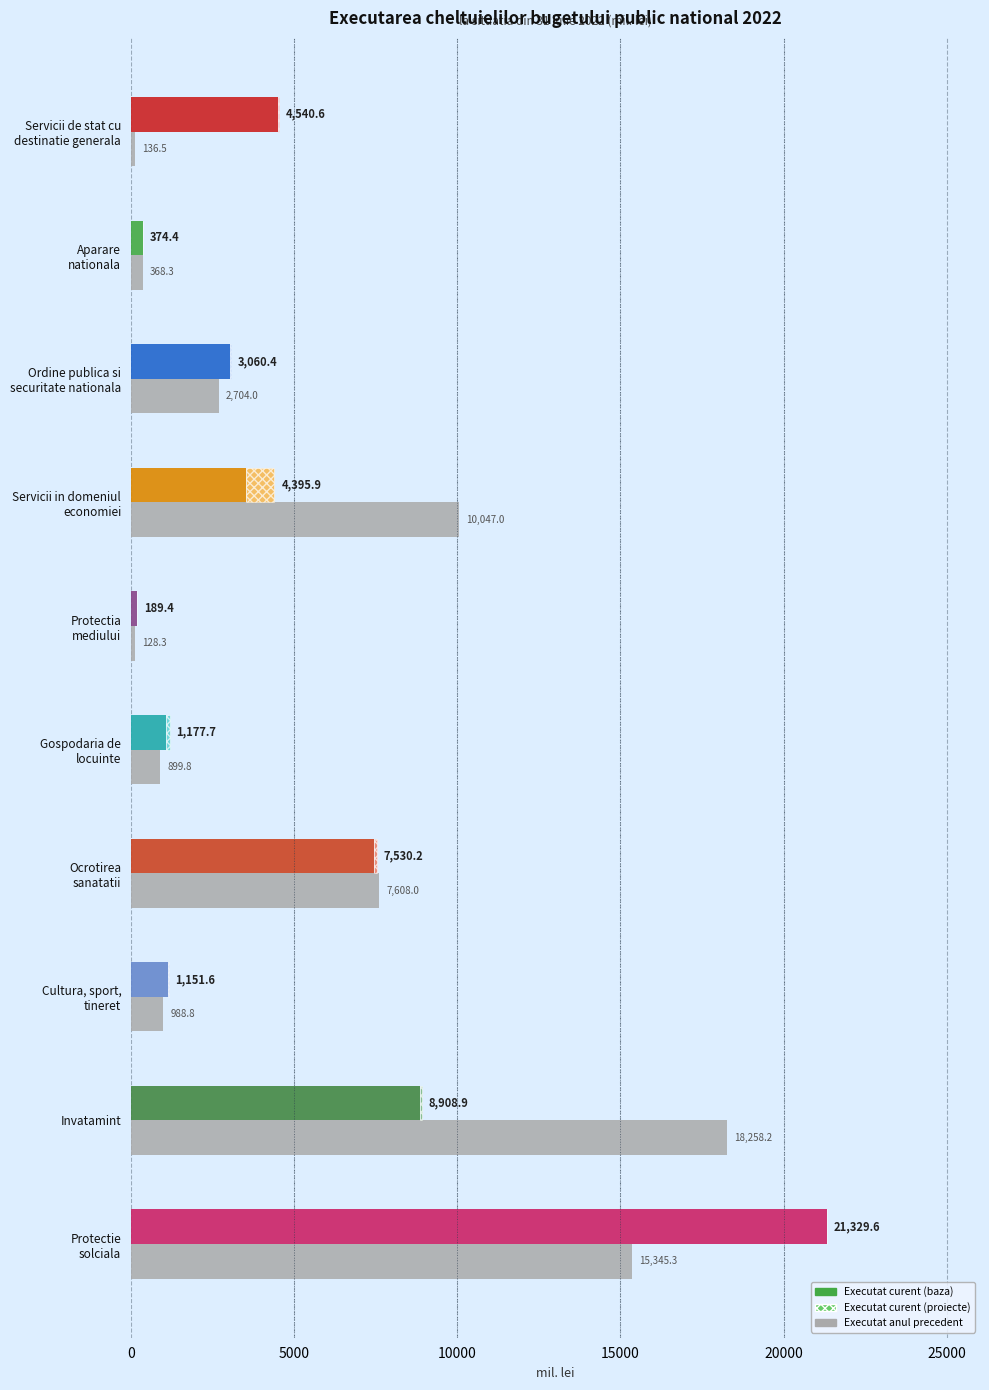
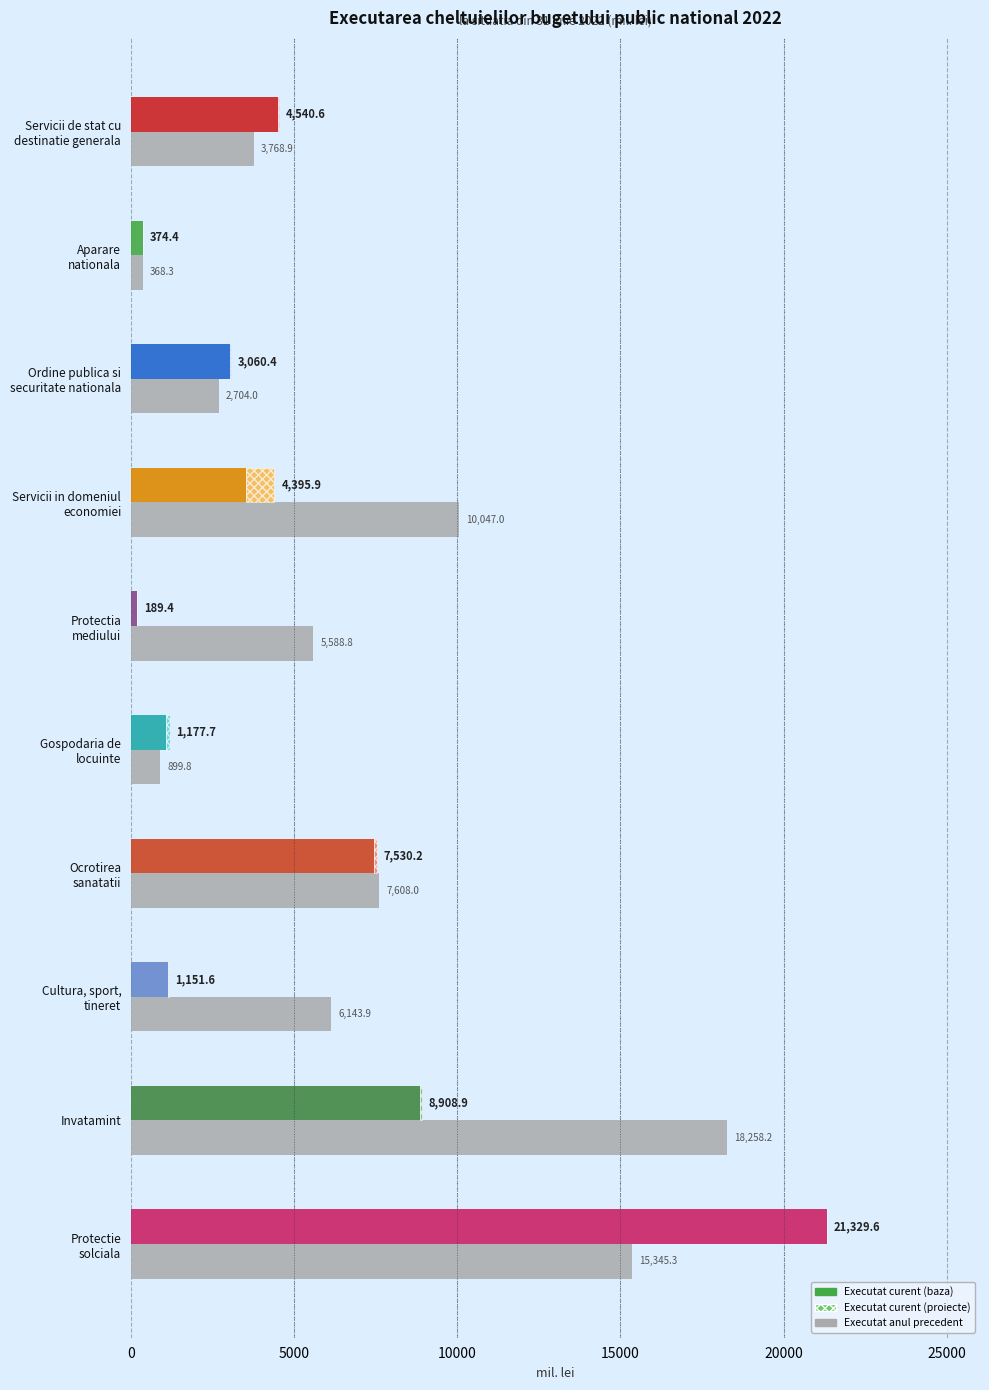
  {
    "Executat anul precedent": {
-     "Servicii de stat cu destinatie generala": "136.5",
+     "Servicii de stat cu destinatie generala": "3,768.9",
      "Aparare nationala": "368.3",
      "Ordine publica si securitate nationala": "2,704.0",
      "Servicii in domeniul economiei": "10,047.0",
-     "Protectia mediului": "128.3",
+     "Protectia mediului": "5,588.8",
      "Gospodaria de locuinte": "899.8",
      "Ocrotirea sanatatii": "7,608.0",
-     "Cultura, sport, tineret": "988.8",
+     "Cultura, sport, tineret": "6,143.9",
      "Invatamint": "18,258.2",
      "Protectie solciala": "15,345.3"
    }
  }
